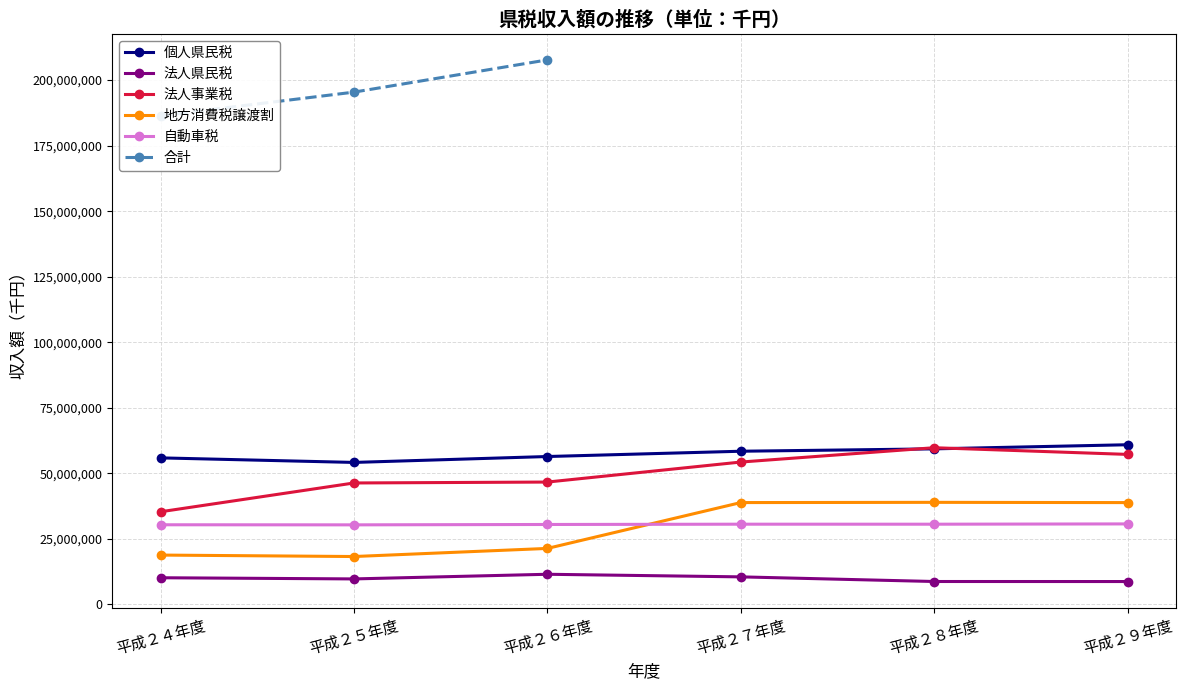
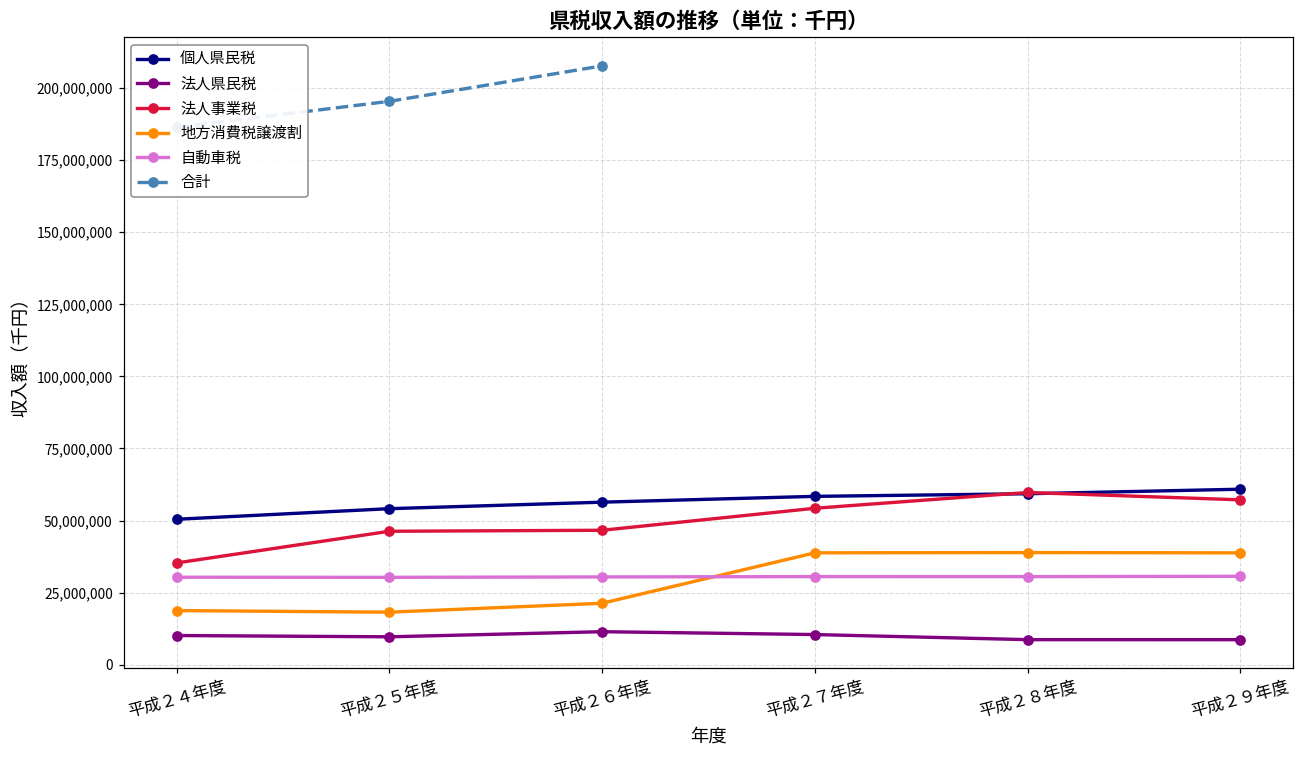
  {
    "個人県民税": {
-     "平成２４年度": "56,000,000",
+     "平成２４年度": "50,000,000",
      "平成２５年度": "54,000,000",
      "平成２６年度": "56,000,000",
      "平成２７年度": "58,000,000",
      "平成２９年度": "61,000,000"
    },
    "法人県民税": {
      "平成２４年度": "10,000,000",
      "平成２５年度": "10,000,000",
      "平成２６年度": "11,000,000",
      "平成２７年度": "10,000,000",
      "平成２８年度": "9,000,000",
      "平成２９年度": "9,000,000"
    },
    "法人事業税": {
      "平成２４年度": "35,000,000",
      "平成２５年度": "46,000,000",
      "平成２６年度": "47,000,000",
      "平成２７年度": "54,000,000",
      "平成２９年度": "57,000,000"
    },
    "地方消費税譲渡割": {
      "平成２４年度": "19,000,000",
      "平成２５年度": "18,000,000",
      "平成２６年度": "21,000,000",
      "平成２７年度": "39,000,000",
      "平成２８年度": "39,000,000",
      "平成２９年度": "39,000,000"
    },
    "自動車税": {
      "平成２４年度": "30,000,000",
      "平成２５年度": "30,000,000",
      "平成２６年度": "30,000,000",
      "平成２７年度": "31,000,000",
      "平成２８年度": "31,000,000",
      "平成２９年度": "31,000,000"
    },
    "合計": {
      "平成２５年度": "195,000,000",
      "平成２６年度": "208,000,000"
    }
  }
